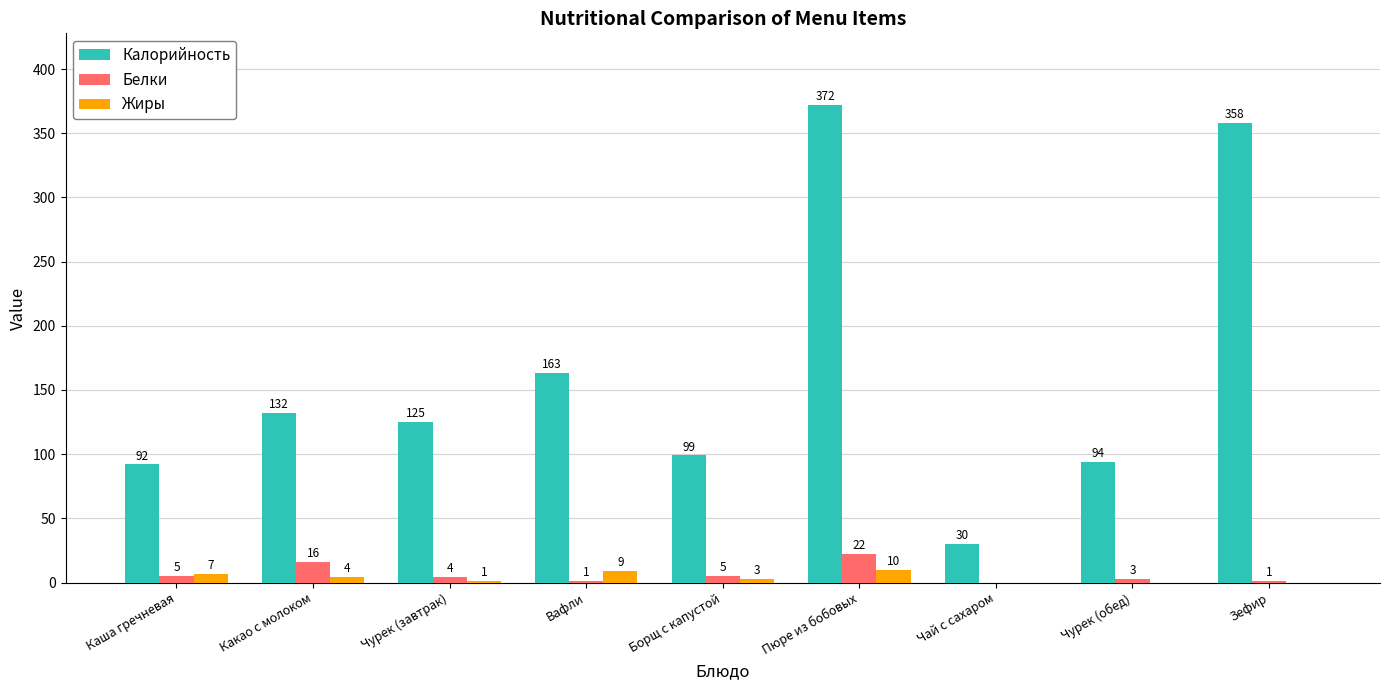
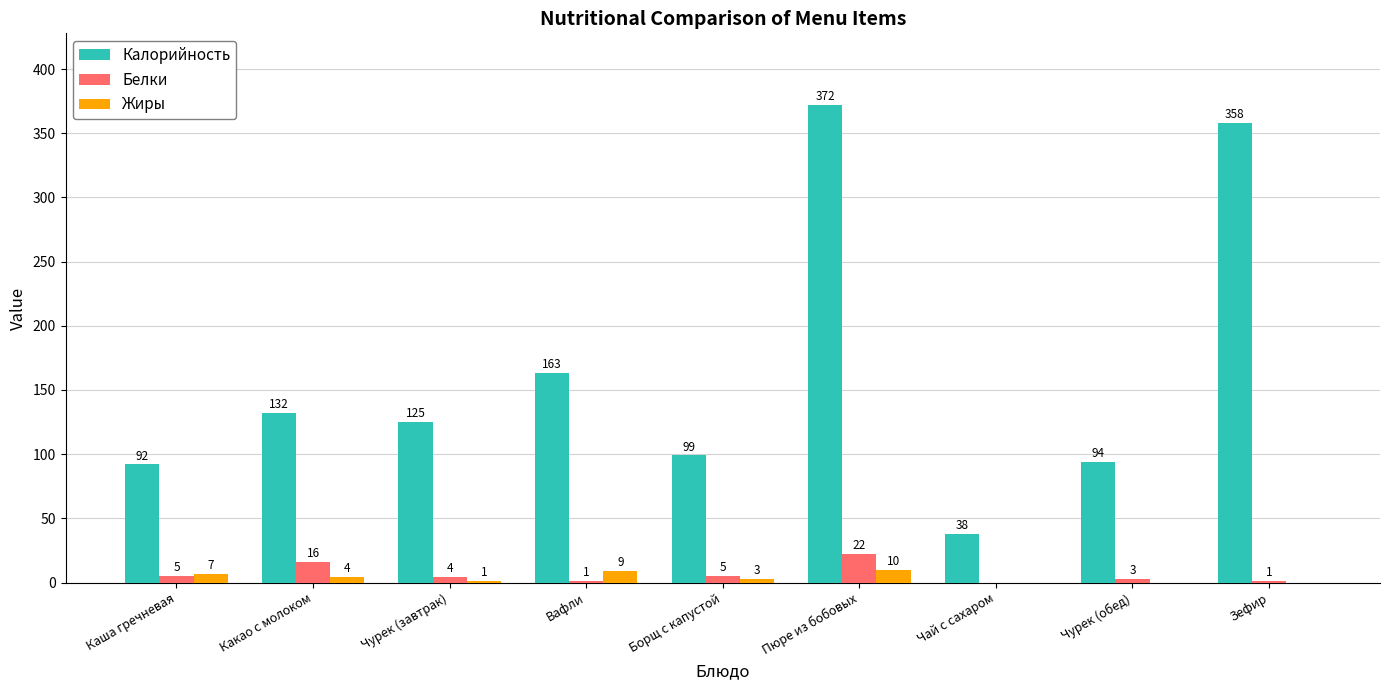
  {
    "Калорийность": {
      "Каша гречневая": 92,
      "Какао с молоком": 132,
      "Чурек (завтрак)": 125,
      "Вафли": 163,
      "Борщ с капустой": 99,
      "Пюре из бобовых": 372,
-     "Чай с сахаром": 30,
+     "Чай с сахаром": 38,
      "Чурек (обед)": 94,
      "Зефир": 358
    },
    "Белки": {
      "Каша гречневая": 5,
      "Какао с молоком": 16,
      "Чурек (завтрак)": 4,
      "Вафли": 1,
      "Борщ с капустой": 5,
      "Пюре из бобовых": 22,
      "Чурек (обед)": 3,
      "Зефир": 1
    },
    "Жиры": {
      "Каша гречневая": 7,
      "Какао с молоком": 4,
      "Чурек (завтрак)": 1,
      "Вафли": 9,
      "Борщ с капустой": 3,
      "Пюре из бобовых": 10
    }
  }
